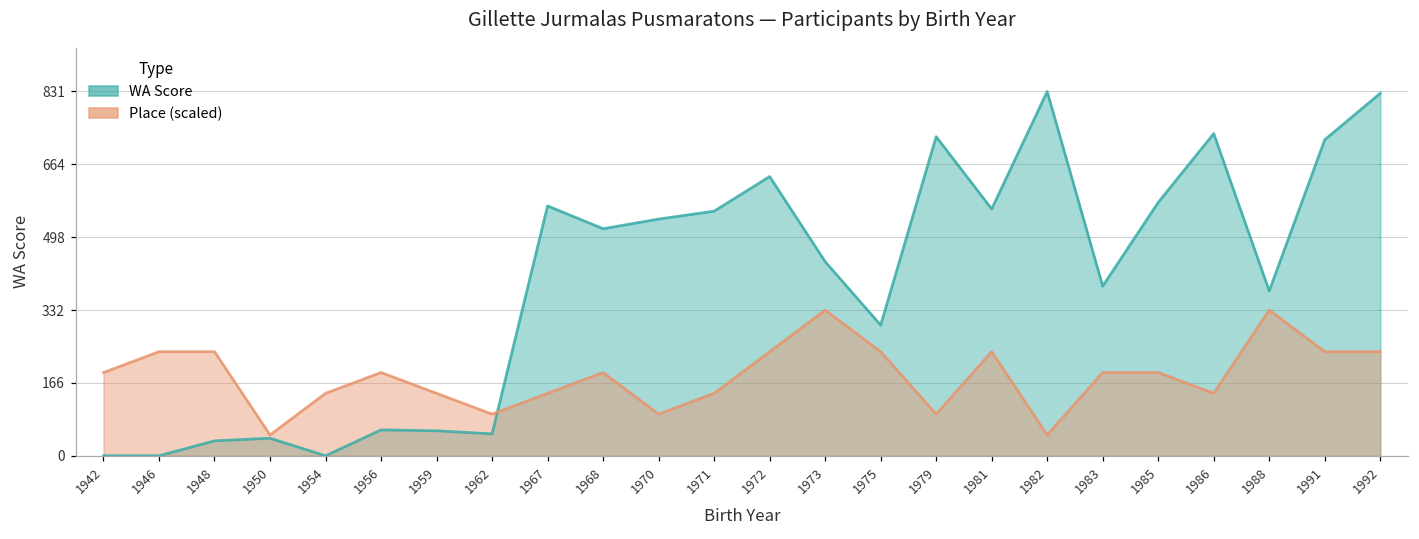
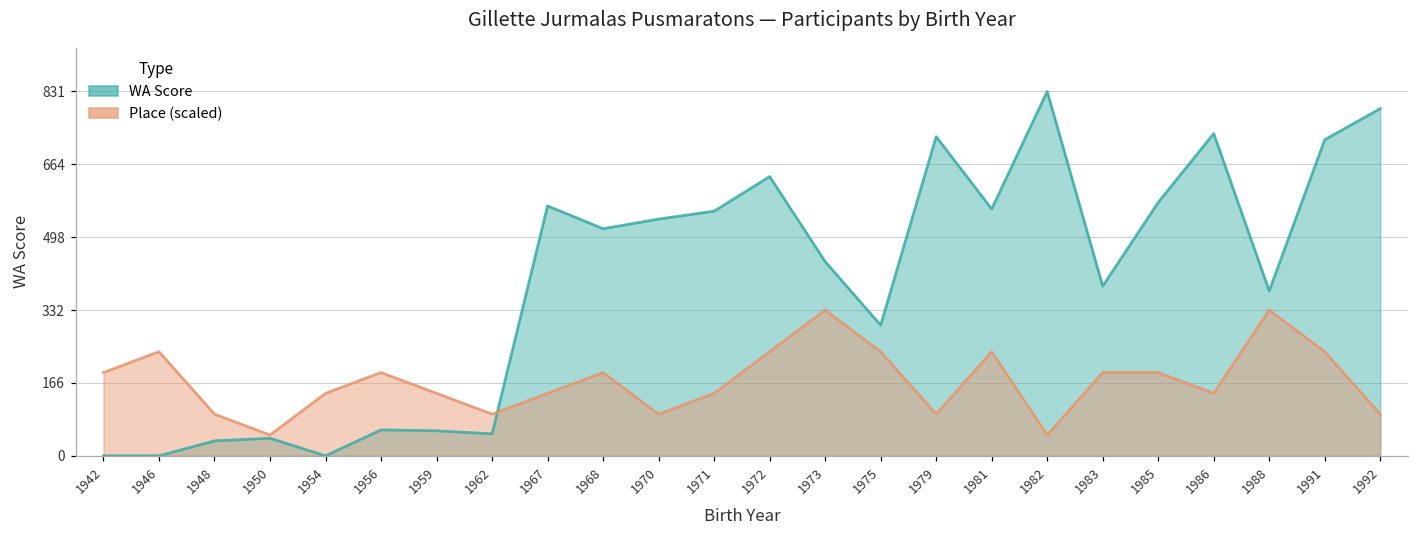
  {
    "WA Score": {
      "1942": 0,
      "1946": 0,
      "1948": 30,
      "1950": 40,
      "1954": 0,
      "1956": 60,
      "1959": 60,
      "1962": 50,
      "1967": 570,
      "1968": 520,
      "1970": 540,
      "1971": 560,
      "1972": 640,
      "1973": 440,
      "1975": 300,
      "1979": 730,
      "1981": 560,
      "1982": 830,
      "1983": 390,
      "1985": 580,
      "1986": 740,
      "1988": 380,
      "1991": 720,
-     "1992": 830
+     "1992": 790
    },
    "Place (scaled)": {
      "1942": 190,
      "1946": 240,
-     "1948": 240,
+     "1948": 90,
      "1950": 50,
      "1954": 140,
      "1956": 190,
      "1959": 140,
      "1962": 90,
      "1967": 140,
      "1968": 190,
      "1970": 90,
      "1971": 140,
      "1972": 240,
      "1973": 330,
      "1975": 240,
      "1979": 90,
      "1981": 240,
      "1982": 50,
      "1983": 190,
      "1985": 190,
      "1986": 140,
      "1988": 330,
      "1991": 240,
-     "1992": 240
+     "1992": 90
    }
  }
